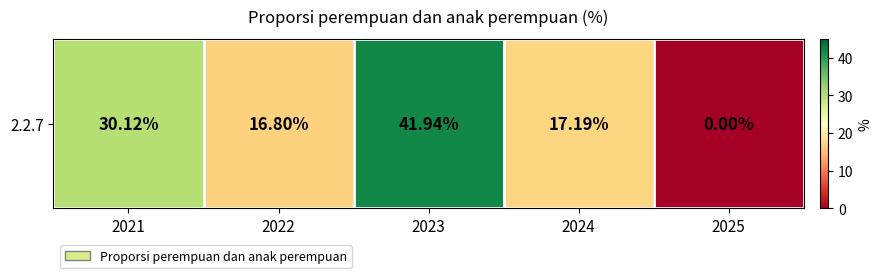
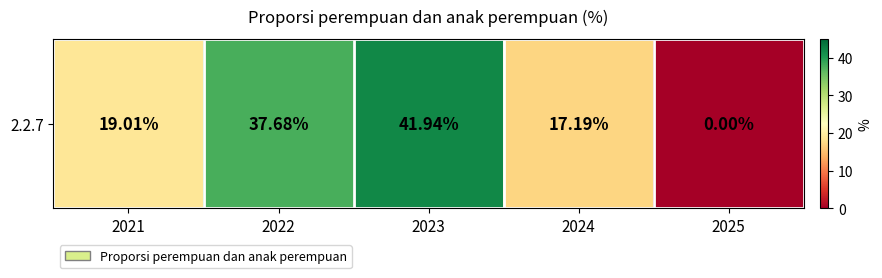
  {
    "2.2.7": {
-     "2021": "30.12%",
-     "2022": "16.80%",
+     "2021": "19.01%",
+     "2022": "37.68%",
      "2023": "41.94%",
      "2024": "17.19%",
      "2025": "0.00%"
    }
  }
